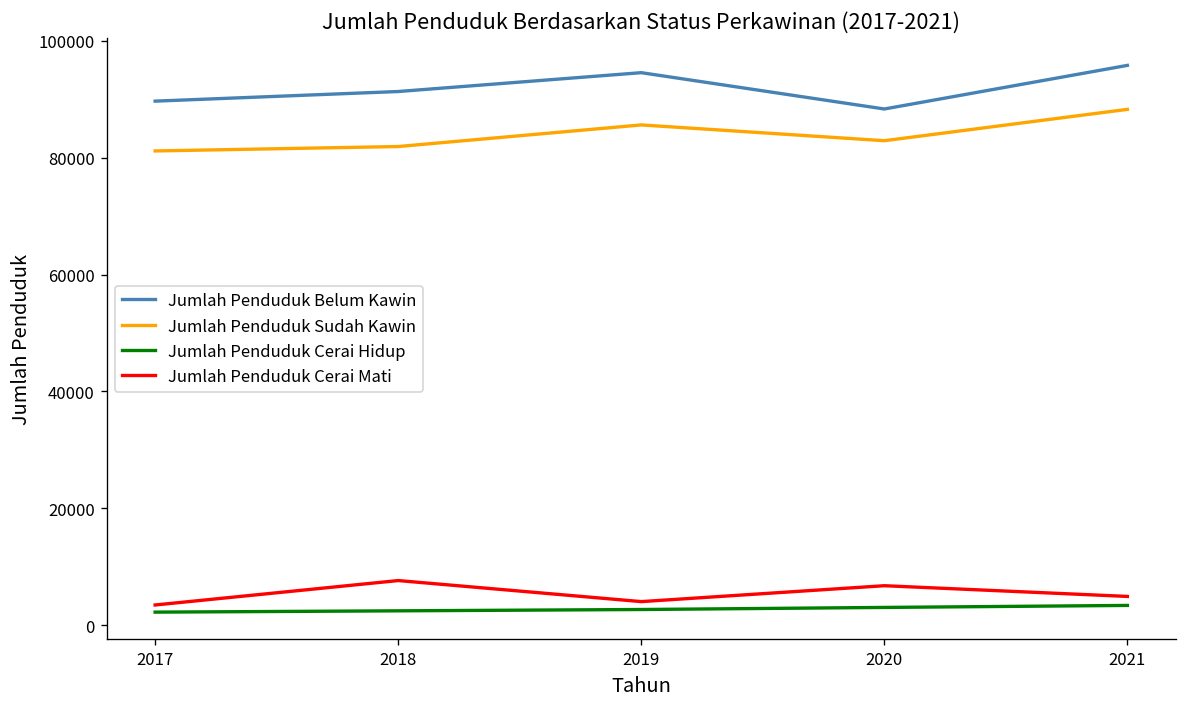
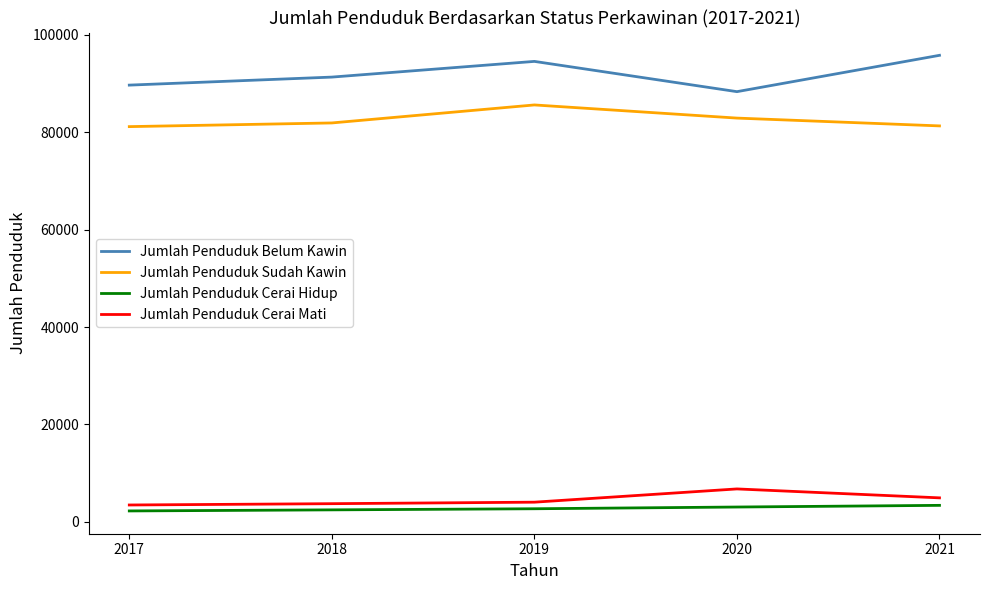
  {
    "Jumlah Penduduk Belum Kawin": {
      "2017": 90000,
      "2018": 91000,
      "2019": 95000,
      "2020": 88000,
      "2021": 96000
    },
    "Jumlah Penduduk Sudah Kawin": {
      "2017": 81000,
      "2018": 82000,
      "2019": 86000,
      "2020": 83000,
-     "2021": 88000
+     "2021": 81000
    },
    "Jumlah Penduduk Cerai Hidup": {
      "2017": 2000,
      "2018": 2000,
      "2019": 3000,
      "2020": 3000,
      "2021": 3000
    },
    "Jumlah Penduduk Cerai Mati": {
      "2017": 3000,
-     "2018": 8000,
+     "2018": 4000,
      "2019": 4000,
      "2020": 7000,
      "2021": 5000
    }
  }
